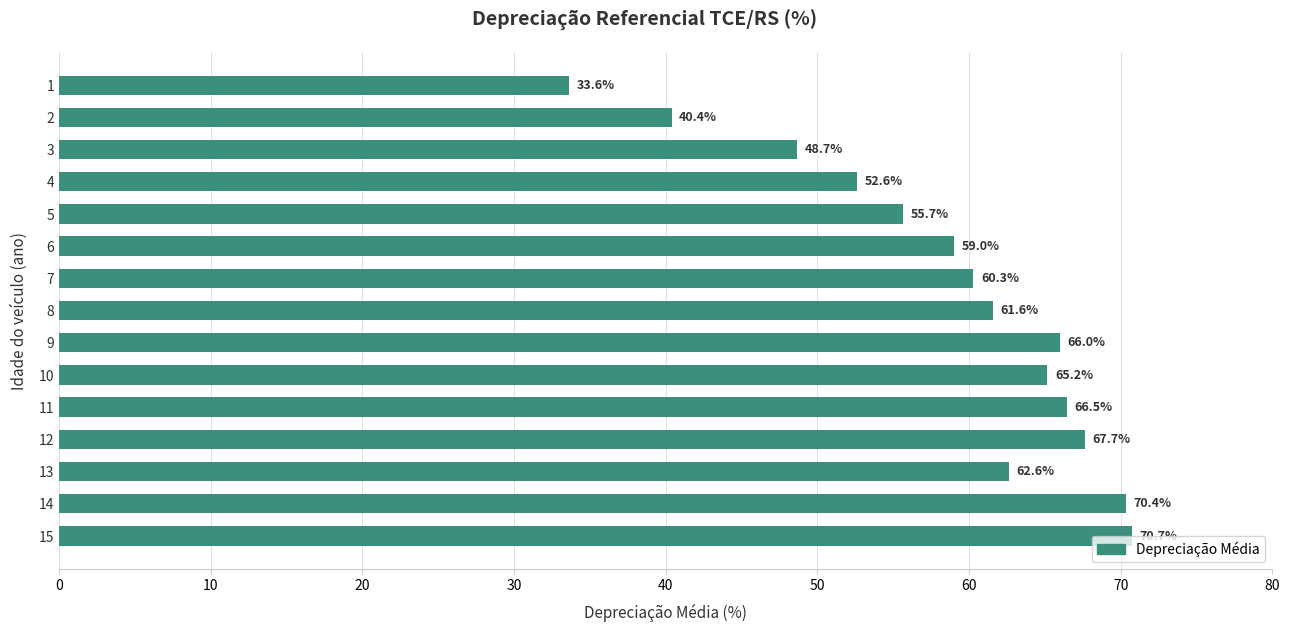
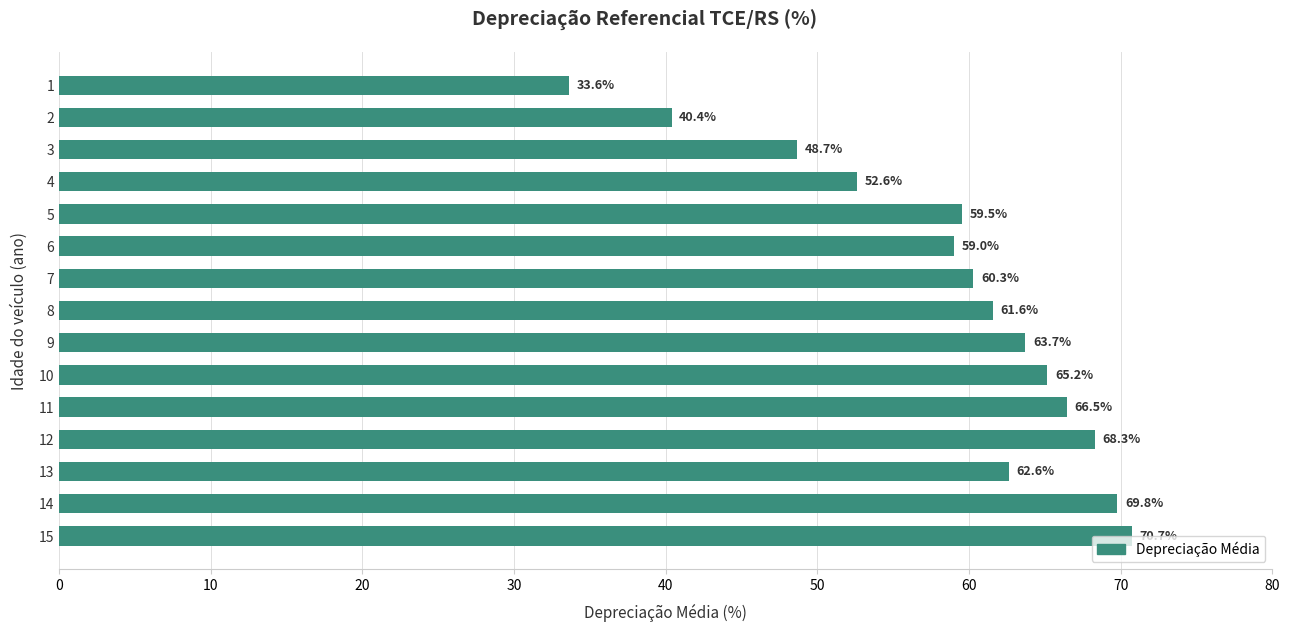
  {
    "1": "33.6%",
    "2": "40.4%",
    "3": "48.7%",
    "4": "52.6%",
-   "5": "55.7%",
+   "5": "59.5%",
    "6": "59.0%",
    "7": "60.3%",
    "8": "61.6%",
-   "9": "66.0%",
+   "9": "63.7%",
    "10": "65.2%",
    "11": "66.5%",
-   "12": "67.7%",
+   "12": "68.3%",
    "13": "62.6%",
-   "14": "70.4%"
+   "14": "69.8%"
  }
